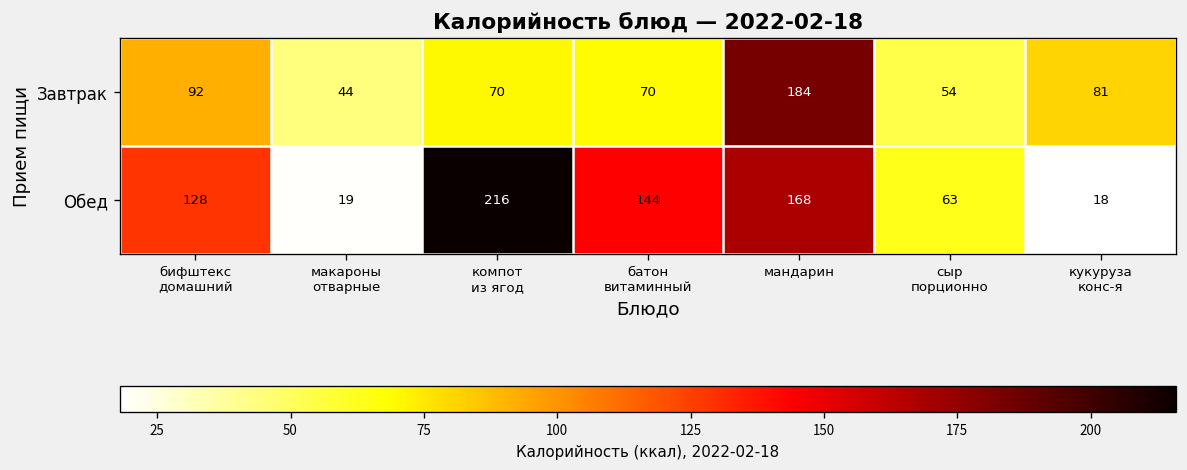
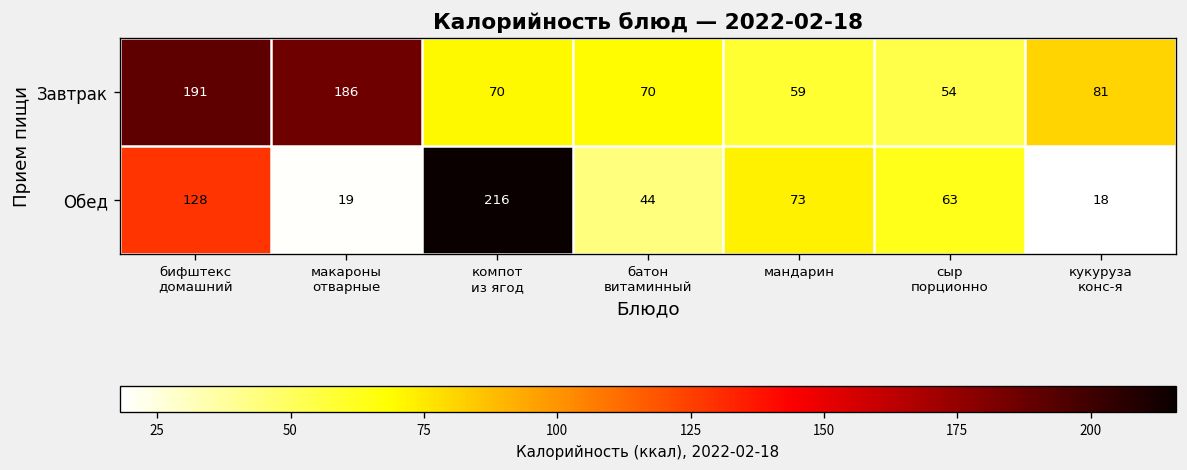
  {
    "Завтрак": {
-     "бифштекс домашний": 92,
-     "макароны отварные": 44,
+     "бифштекс домашний": 191,
+     "макароны отварные": 186,
      "компот из ягод": 70,
      "батон витаминный": 70,
-     "мандарин": 184,
+     "мандарин": 59,
      "сыр порционно": 54,
      "кукуруза конс-я": 81
    },
    "Обед": {
      "бифштекс домашний": 128,
      "макароны отварные": 19,
      "компот из ягод": 216,
-     "батон витаминный": 144,
-     "мандарин": 168,
+     "батон витаминный": 44,
+     "мандарин": 73,
      "сыр порционно": 63,
      "кукуруза конс-я": 18
    }
  }
